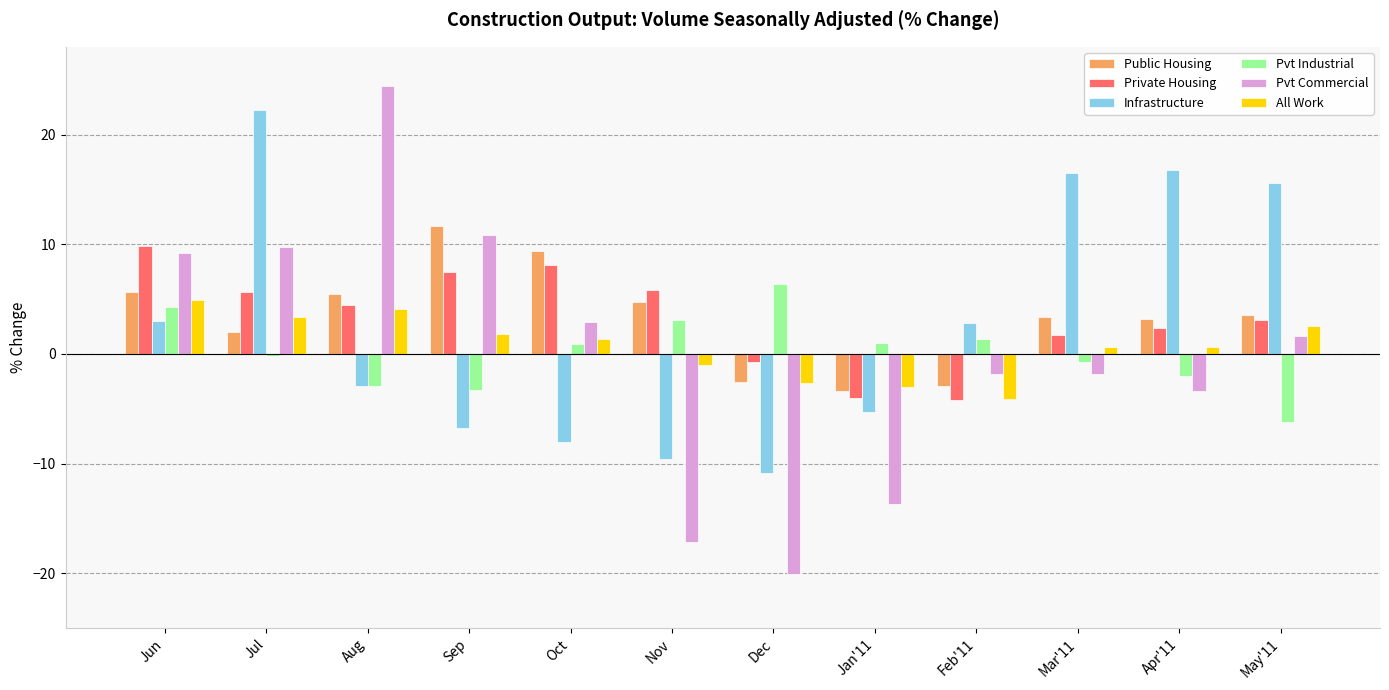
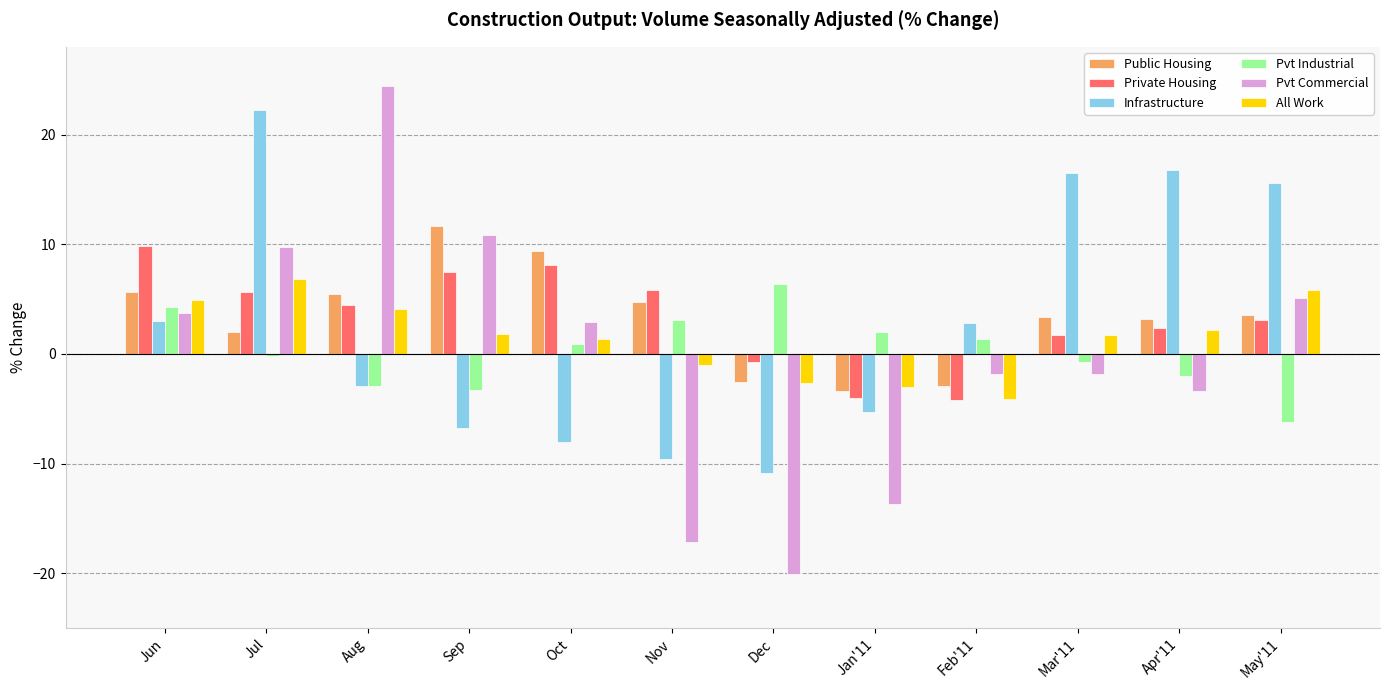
  {
    "Infrastructure": {
      "Jun": 3.0,
      "Jul": 22.2,
      "Aug": -2.9,
      "Sep": -6.8,
      "Oct": -8.0,
      "Nov": -9.6,
      "Dec": -10.9,
      "Jan'11": -5.3,
      "Feb'11": 2.8,
      "Mar'11": 16.5,
      "Apr'11": 16.8,
      "May'11": 15.6
    },
    "Pvt Industrial": {
      "Jun": 4.3,
      "Aug": -3,
      "Sep": -3.3,
      "Oct": 1,
      "Nov": 3,
      "Dec": 6.4,
-     "Jan'11": 1,
+     "Jan'11": 2,
      "Feb'11": 1.4,
      "Mar'11": -0.7,
      "Apr'11": -2,
      "May'11": -6
    },
    "Pvt Commercial": {
-     "Jun": 9.2,
+     "Jun": 3.7,
      "Jul": 9.7,
      "Aug": 24.4,
      "Sep": 10.8,
      "Oct": 2.9,
      "Nov": -17.2,
      "Dec": -20.1,
      "Jan'11": -13.7,
      "Feb'11": -1.8,
      "Mar'11": -1.8,
      "Apr'11": -3.4,
-     "May'11": 1.6
+     "May'11": 5.1
    },
    "All Work": {
      "Jun": 4.9,
-     "Jul": 3.4,
+     "Jul": 6.8,
      "Aug": 4.1,
      "Sep": 1.8,
      "Oct": 1.4,
      "Nov": -1.0,
      "Dec": -2.7,
      "Jan'11": -3.0,
      "Feb'11": -4.1,
-     "Mar'11": 0.6,
-     "Apr'11": 0.6,
-     "May'11": 2.5
+     "Mar'11": 1.7,
+     "Apr'11": 2.2,
+     "May'11": 5.8
    }
  }
